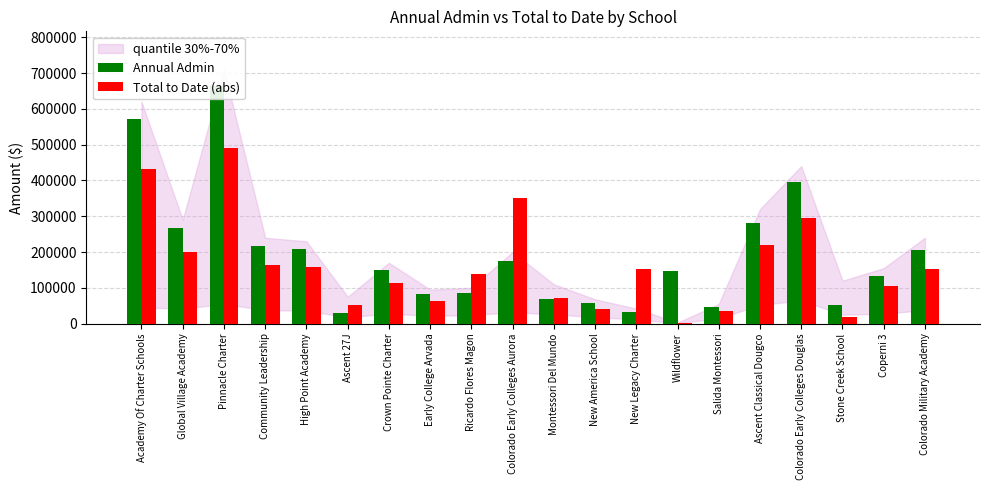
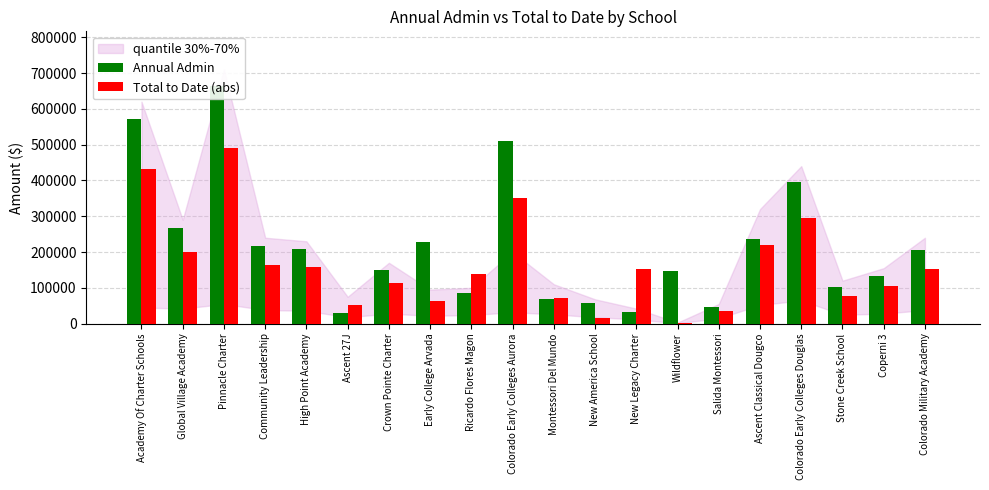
  {
    "Annual Admin": {
      "Academy Of Charter Schools": 570000,
      "Global Village Academy": 270000,
      "Community Leadership": 220000,
      "High Point Academy": 210000,
      "Ascent 27J": 30000,
      "Crown Pointe Charter": 150000,
-     "Early College Arvada": 80000,
+     "Early College Arvada": 230000,
      "Ricardo Flores Magon": 90000,
-     "Colorado Early Colleges Aurora": 180000,
+     "Colorado Early Colleges Aurora": 510000,
      "Montessori Del Mundo": 70000,
      "New America School": 60000,
      "New Legacy Charter": 30000,
      "Wildflower": 150000,
      "Salida Montessori": 50000,
-     "Ascent Classical Dougco": 280000,
+     "Ascent Classical Dougco": 240000,
      "Colorado Early Colleges Douglas": 390000,
-     "Stone Creek School": 50000,
+     "Stone Creek School": 100000,
      "Coperni 3": 130000,
      "Colorado Military Academy": 210000
    },
    "Total to Date (abs)": {
      "Academy Of Charter Schools": 430000,
      "Global Village Academy": 200000,
      "Pinnacle Charter": 490000,
      "Community Leadership": 160000,
      "High Point Academy": 160000,
      "Ascent 27J": 50000,
      "Crown Pointe Charter": 110000,
      "Early College Arvada": 60000,
      "Ricardo Flores Magon": 140000,
      "Colorado Early Colleges Aurora": 350000,
      "Montessori Del Mundo": 70000,
-     "New America School": 40000,
+     "New America School": 20000,
      "New Legacy Charter": 150000,
      "Salida Montessori": 30000,
      "Ascent Classical Dougco": 220000,
      "Colorado Early Colleges Douglas": 300000,
-     "Stone Creek School": 20000,
+     "Stone Creek School": 80000,
      "Coperni 3": 100000,
      "Colorado Military Academy": 150000
    }
  }
